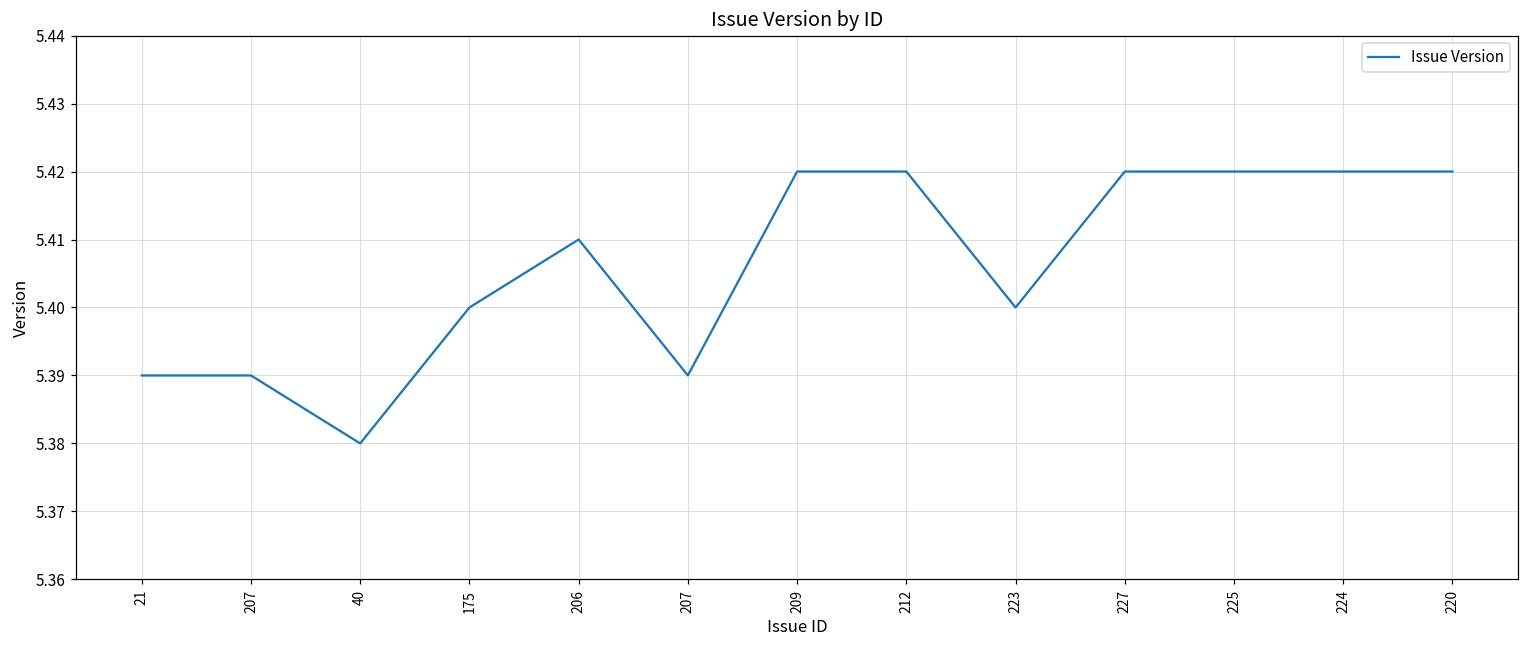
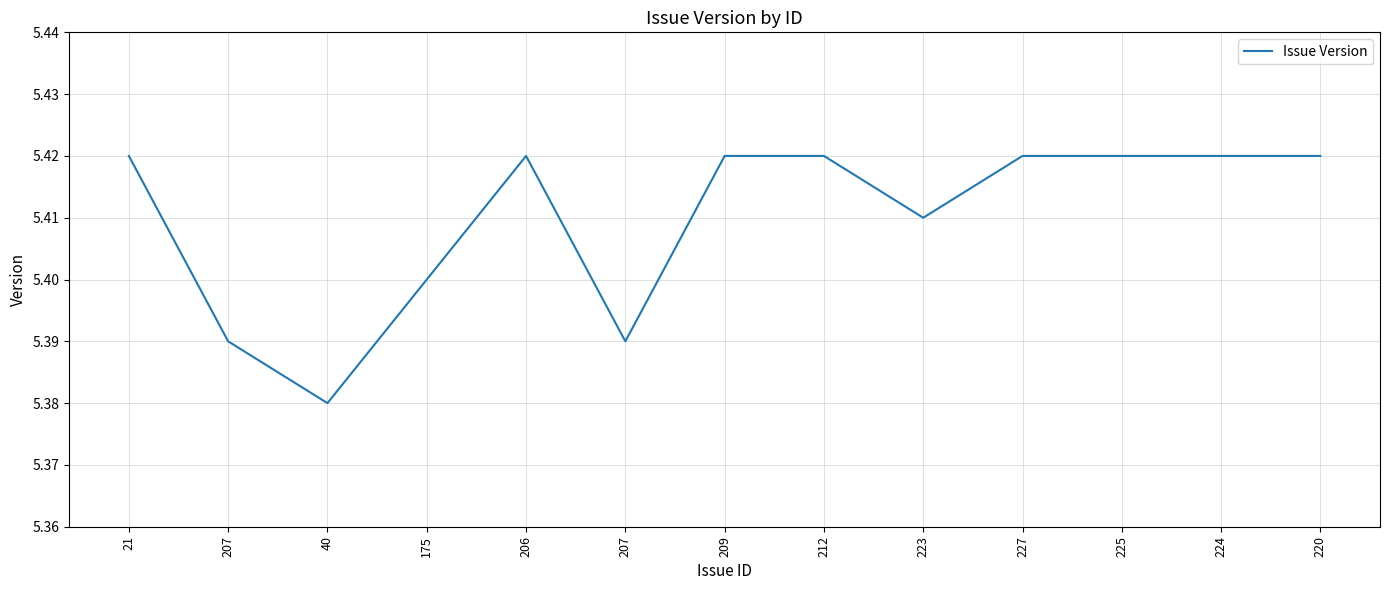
  {
-   "21": 5.39,
+   "21": 5.42,
    "40": 5.38,
    "175": 5.40,
-   "206": 5.41,
+   "206": 5.42,
    "209": 5.42,
    "212": 5.42,
-   "223": 5.40,
+   "223": 5.41,
    "227": 5.42,
    "225": 5.42,
    "224": 5.42,
    "220": 5.42
  }
